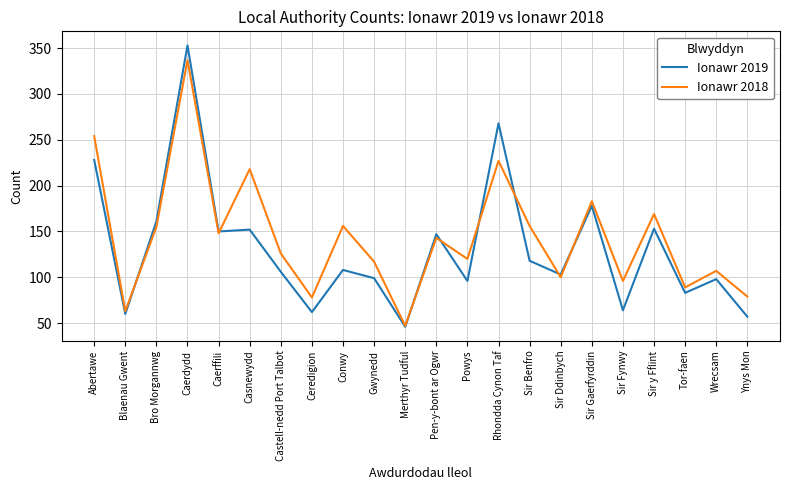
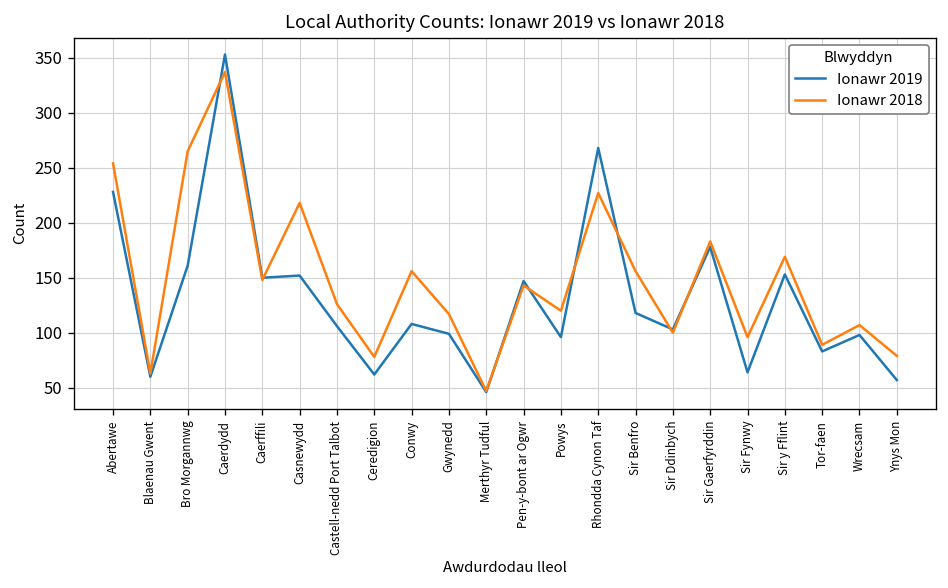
  {
    "Ionawr 2019": {
      "Abertawe": 230,
      "Blaenau Gwent": 60,
      "Bro Morgannwg": 160,
      "Caerdydd": 350,
      "Casnewydd": 150,
      "Castell-nedd Port Talbot": 110,
      "Ceredigion": 60,
      "Conwy": 110,
      "Gwynedd": 100,
      "Pen-y-bont ar Ogwr": 150,
      "Powys": 100,
      "Rhondda Cynon Taf": 270,
      "Sir Benfro": 120,
      "Sir Ddinbych": 100,
      "Sir Gaerfyrddin": 180,
      "Sir Fynwy": 60,
      "Sir y Fflint": 150,
      "Tor-faen": 80,
      "Wrecsam": 100,
      "Ynys Mon": 60
    },
    "Ionawr 2018": {
      "Abertawe": 250,
      "Blaenau Gwent": 60,
-     "Bro Morgannwg": 160,
+     "Bro Morgannwg": 270,
      "Caerdydd": 340,
      "Casnewydd": 220,
      "Castell-nedd Port Talbot": 130,
      "Ceredigion": 80,
      "Conwy": 160,
      "Gwynedd": 120,
      "Pen-y-bont ar Ogwr": 140,
      "Powys": 120,
      "Rhondda Cynon Taf": 230,
      "Sir Benfro": 160,
      "Sir Ddinbych": 100,
      "Sir Gaerfyrddin": 180,
      "Sir Fynwy": 100,
      "Sir y Fflint": 170,
      "Tor-faen": 90,
      "Wrecsam": 110,
      "Ynys Mon": 80
    }
  }
